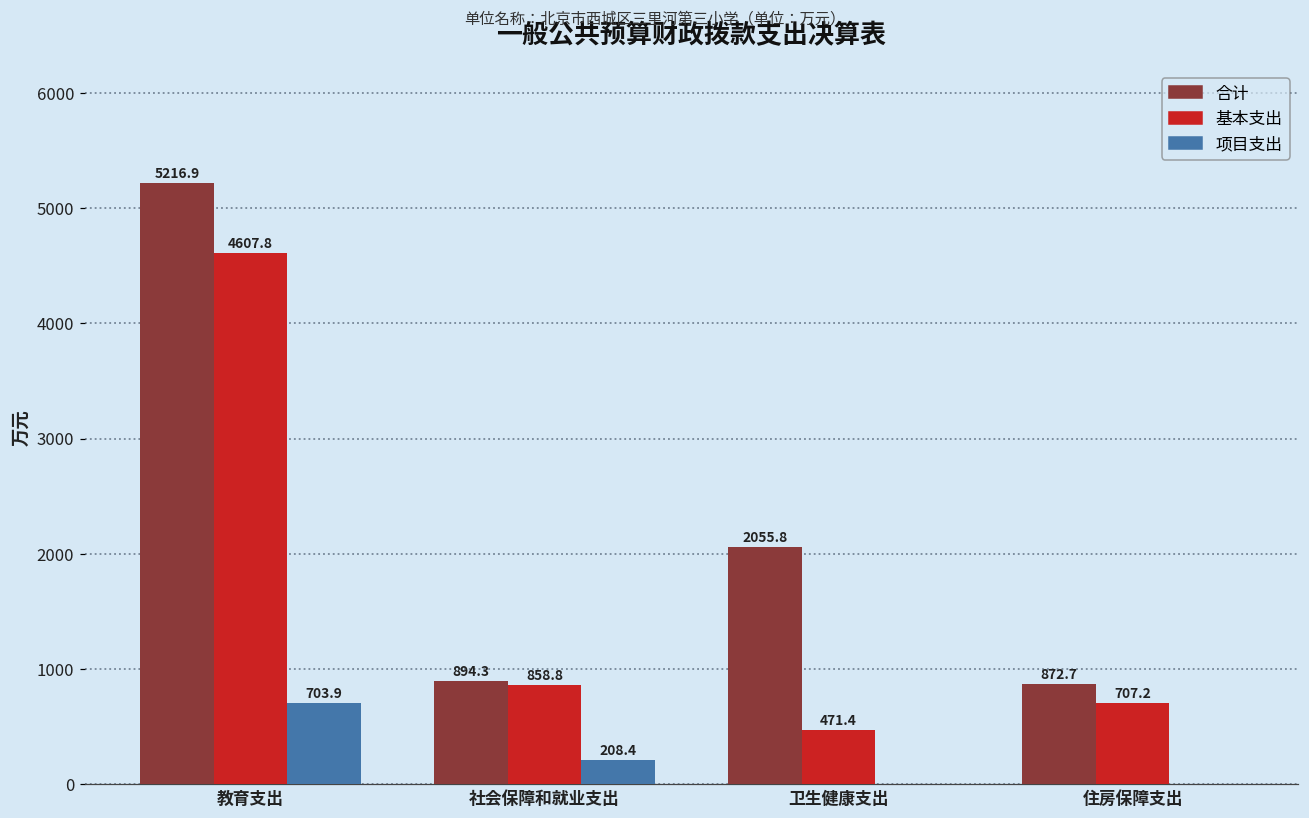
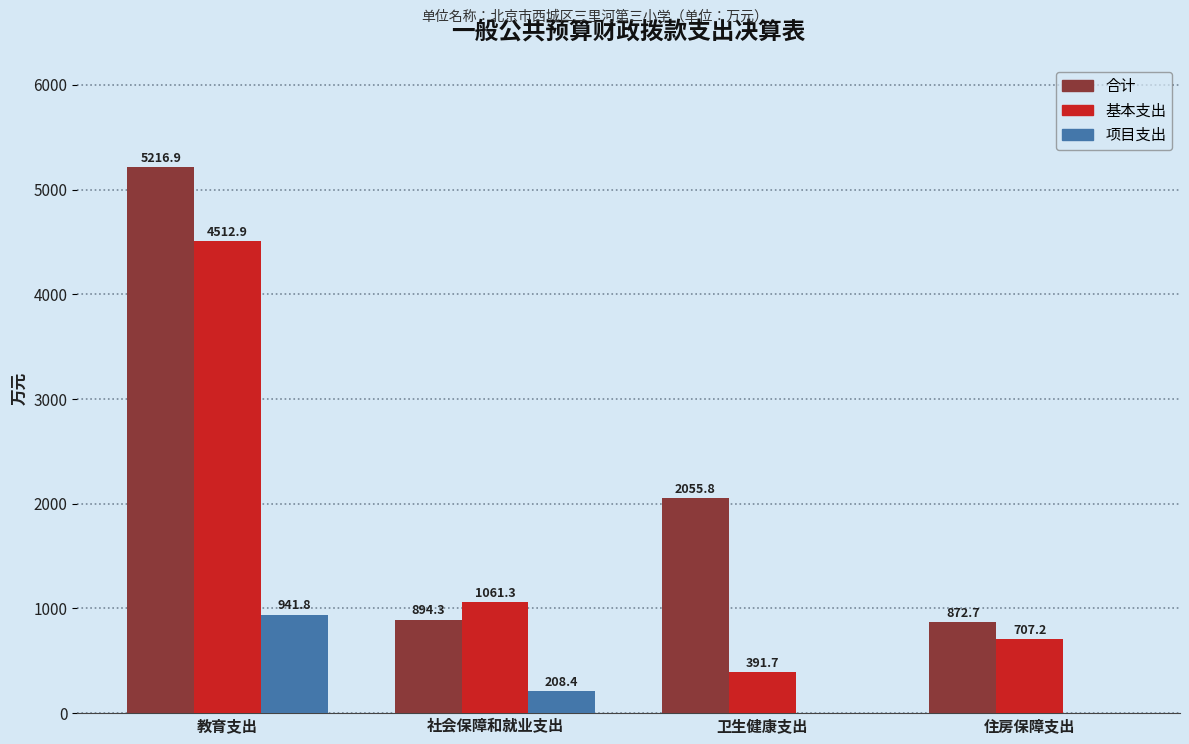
  {
    "合计": {
      "教育支出": 5216.9,
      "社会保障和就业支出": 894.3,
      "卫生健康支出": 2055.8,
      "住房保障支出": 872.7
    },
    "基本支出": {
-     "教育支出": 4607.8,
-     "社会保障和就业支出": 858.8,
-     "卫生健康支出": 471.4,
+     "教育支出": 4512.9,
+     "社会保障和就业支出": 1061.3,
+     "卫生健康支出": 391.7,
      "住房保障支出": 707.2
    },
    "项目支出": {
-     "教育支出": 703.9,
+     "教育支出": 941.8,
      "社会保障和就业支出": 208.4
    }
  }
